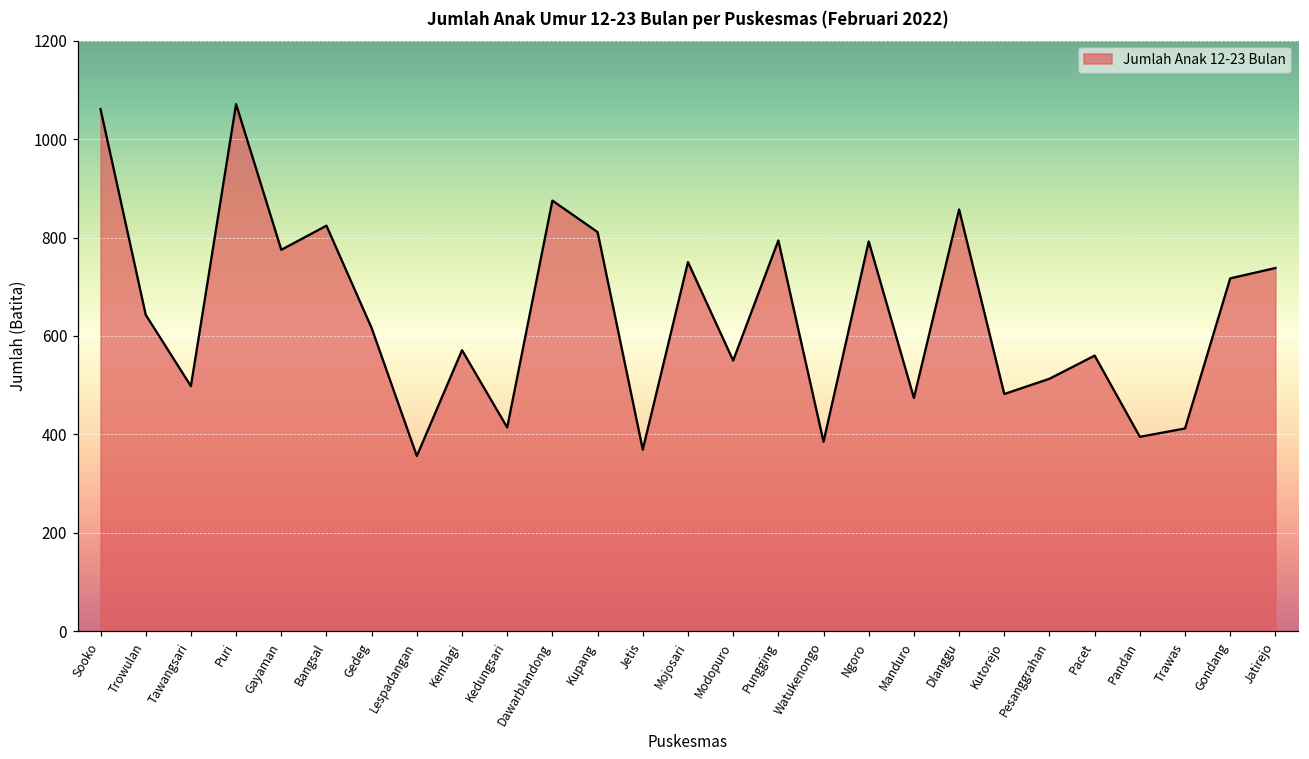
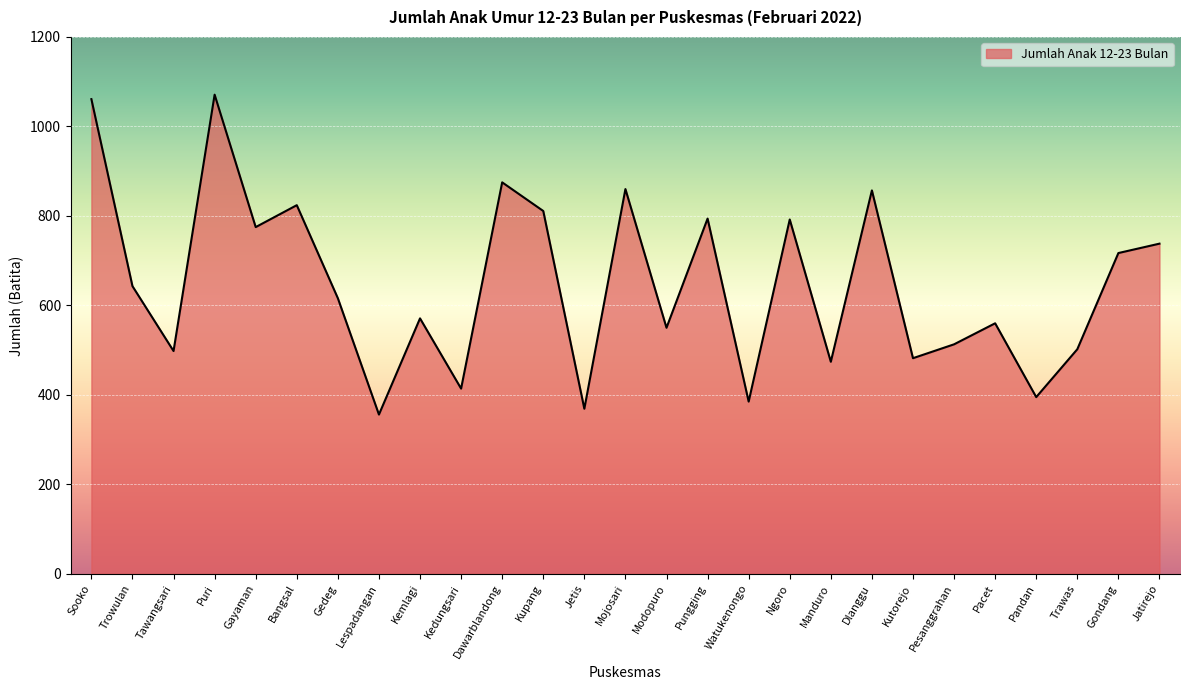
  {
    "Sooko": 1060,
    "Trowulan": 640,
    "Tawangsari": 500,
    "Puri": 1070,
    "Gayaman": 780,
    "Bangsal": 820,
    "Gedeg": 620,
    "Lespadangan": 360,
    "Kemlagi": 570,
    "Kedungsari": 410,
    "Dawarblandong": 880,
    "Kupang": 810,
    "Jetis": 370,
-   "Mojosari": 750,
+   "Mojosari": 860,
    "Modopuro": 550,
    "Pungging": 790,
    "Watukenongo": 390,
    "Ngoro": 790,
    "Manduro": 470,
    "Dlanggu": 860,
    "Kutorejo": 480,
    "Pesanggrahan": 510,
    "Pacet": 560,
    "Pandan": 400,
-   "Trawas": 410,
+   "Trawas": 500,
    "Gondang": 720,
    "Jatirejo": 740
  }
